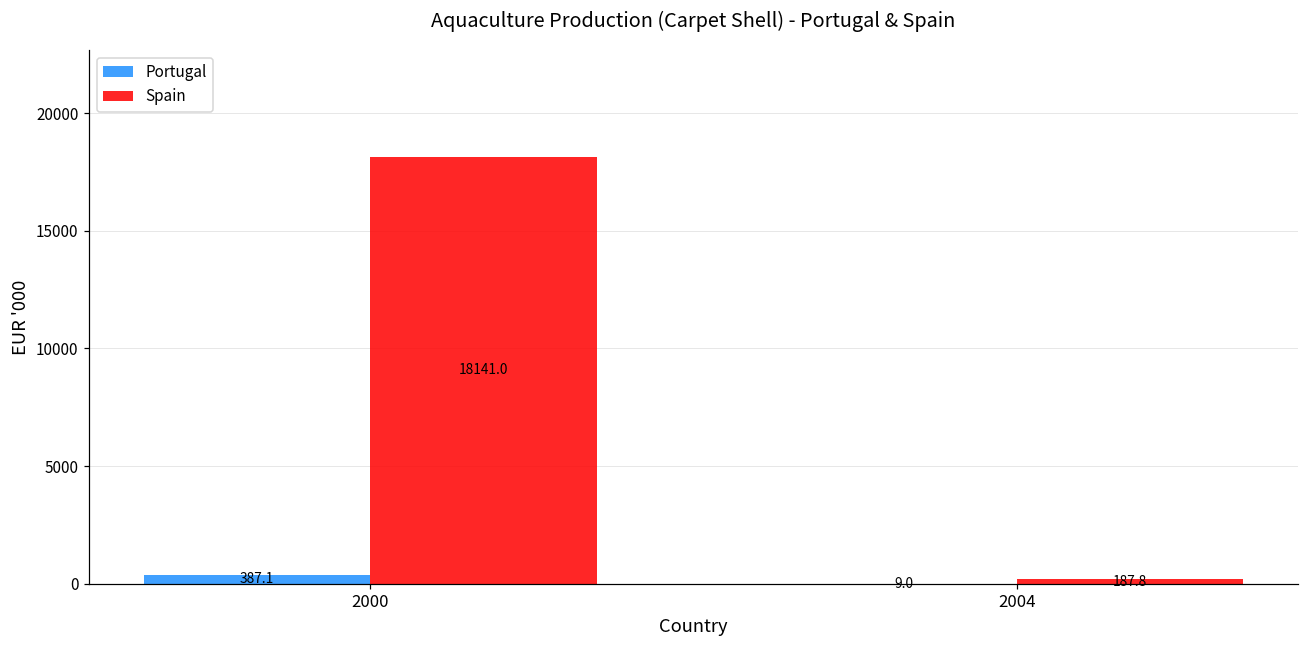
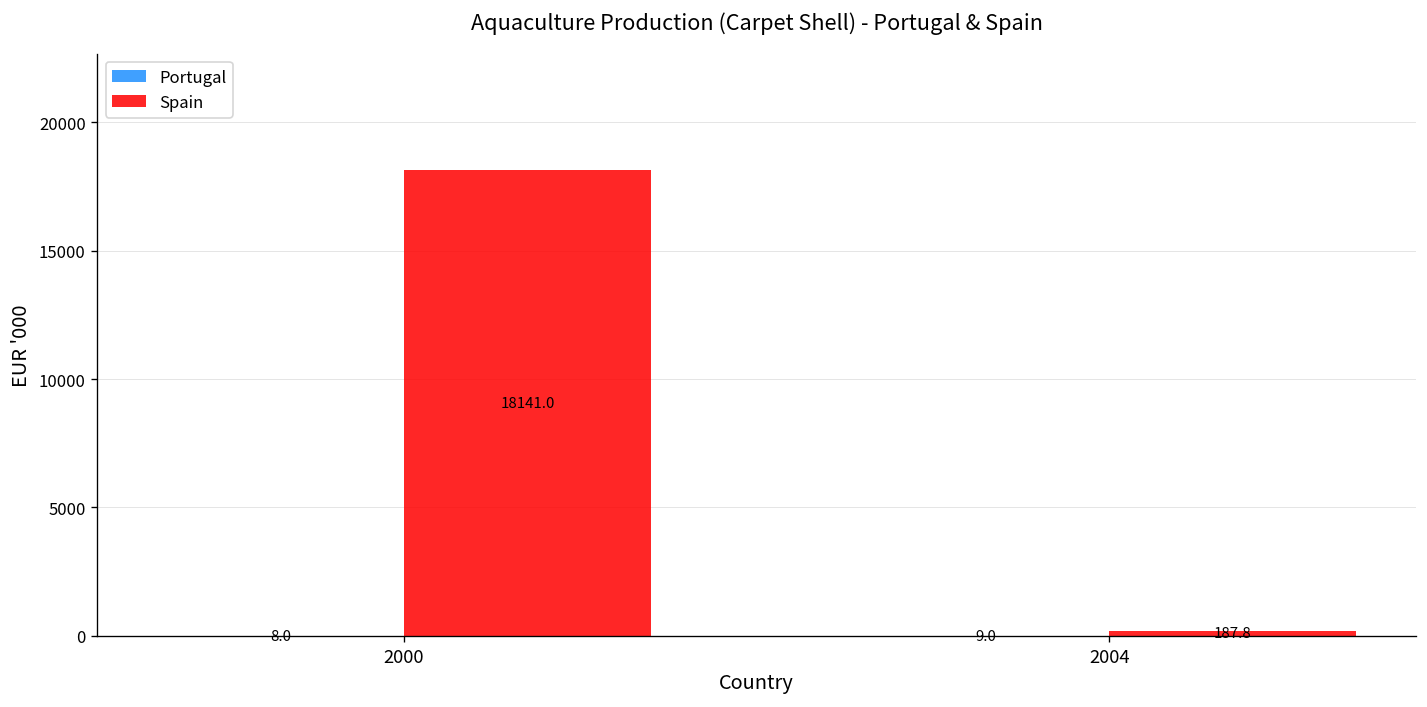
  {
    "Portugal": {
-     "2000": 387.1,
+     "2000": 8.0,
      "2004": 9.0
    },
    "Spain": {
      "2000": 18141.0,
      "2004": 187.8
    }
  }
